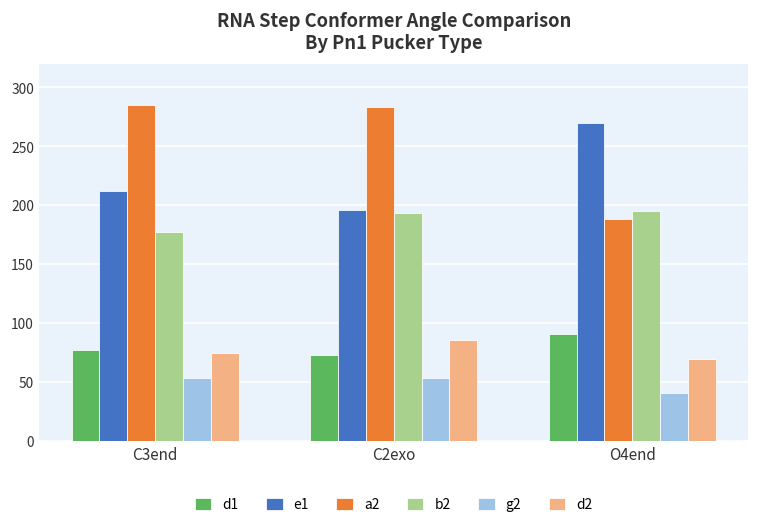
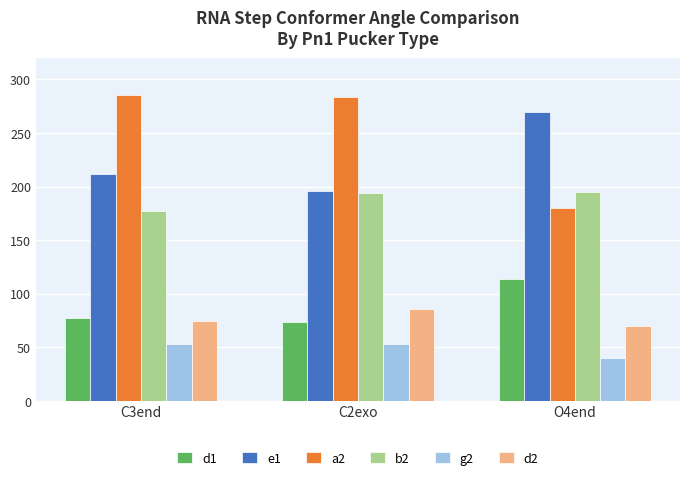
  {
    "d1": {
      "C3end": 77,
      "C2exo": 73,
-     "O4end": 91
+     "O4end": 114
    },
    "e1": {
      "C3end": 212,
      "C2exo": 196,
      "O4end": 270
    },
    "a2": {
      "C3end": 285,
      "C2exo": 284,
-     "O4end": 188
+     "O4end": 180
    },
    "b2": {
      "C3end": 177,
      "C2exo": 194,
      "O4end": 195
    },
    "g2": {
      "C3end": 53,
      "C2exo": 53,
      "O4end": 40
    },
    "d2": {
      "C3end": 75,
      "C2exo": 86,
      "O4end": 70
    }
  }
